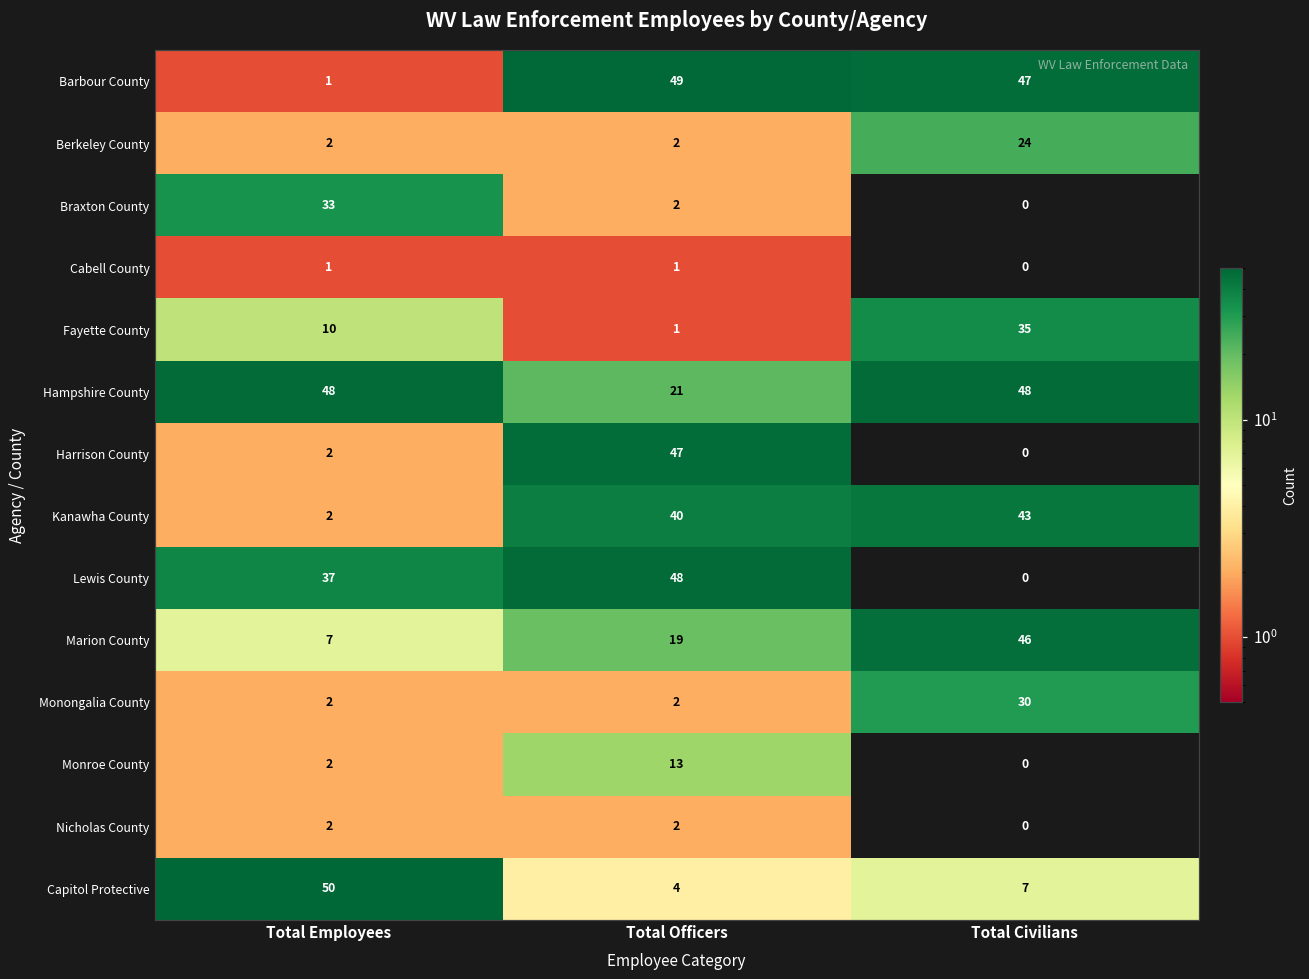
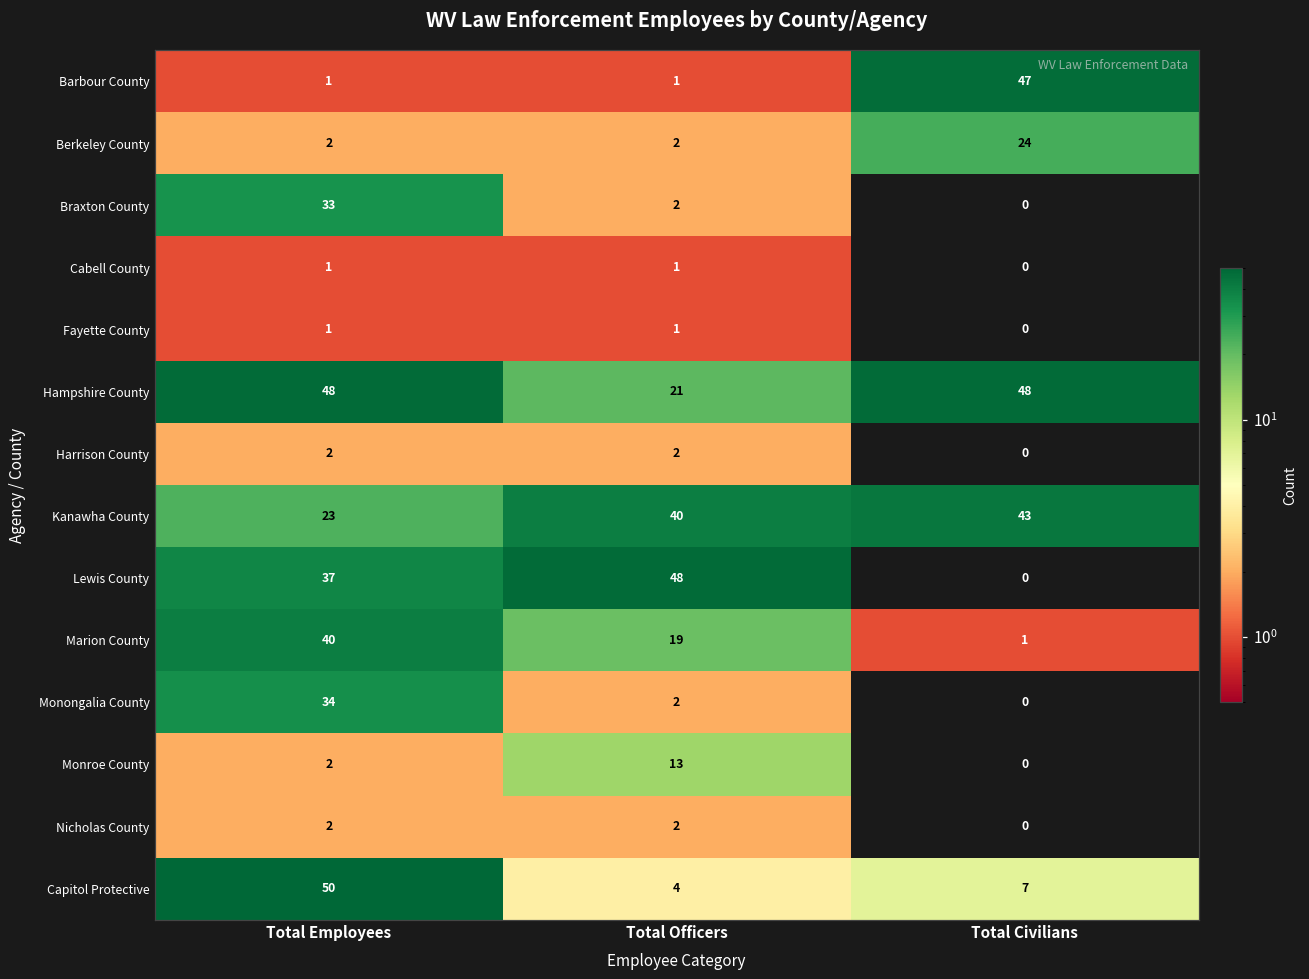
  {
    "Barbour County": {
      "Total Employees": 1,
-     "Total Officers": 49
+     "Total Officers": 1
    },
    "Berkeley County": {
      "Total Employees": 2,
      "Total Officers": 2,
      "Total Civilians": 24
    },
    "Braxton County": {
      "Total Employees": 33,
      "Total Officers": 2,
      "Total Civilians": 0
    },
    "Cabell County": {
      "Total Employees": 1,
      "Total Officers": 1,
      "Total Civilians": 0
    },
    "Fayette County": {
-     "Total Employees": 10,
+     "Total Employees": 1,
      "Total Officers": 1,
-     "Total Civilians": 35
+     "Total Civilians": 0
    },
    "Hampshire County": {
      "Total Employees": 48,
      "Total Officers": 21,
      "Total Civilians": 48
    },
    "Harrison County": {
      "Total Employees": 2,
-     "Total Officers": 47,
+     "Total Officers": 2,
      "Total Civilians": 0
    },
    "Kanawha County": {
-     "Total Employees": 2,
+     "Total Employees": 23,
      "Total Officers": 40,
      "Total Civilians": 43
    },
    "Lewis County": {
      "Total Employees": 37,
      "Total Officers": 48,
      "Total Civilians": 0
    },
    "Marion County": {
-     "Total Employees": 7,
+     "Total Employees": 40,
      "Total Officers": 19,
-     "Total Civilians": 46
+     "Total Civilians": 1
    },
    "Monongalia County": {
-     "Total Employees": 2,
+     "Total Employees": 34,
      "Total Officers": 2,
-     "Total Civilians": 30
+     "Total Civilians": 0
    },
    "Monroe County": {
      "Total Employees": 2,
      "Total Officers": 13,
      "Total Civilians": 0
    },
    "Nicholas County": {
      "Total Employees": 2,
      "Total Officers": 2,
      "Total Civilians": 0
    },
    "Capitol Protective": {
      "Total Employees": 50,
      "Total Officers": 4,
      "Total Civilians": 7
    }
  }
